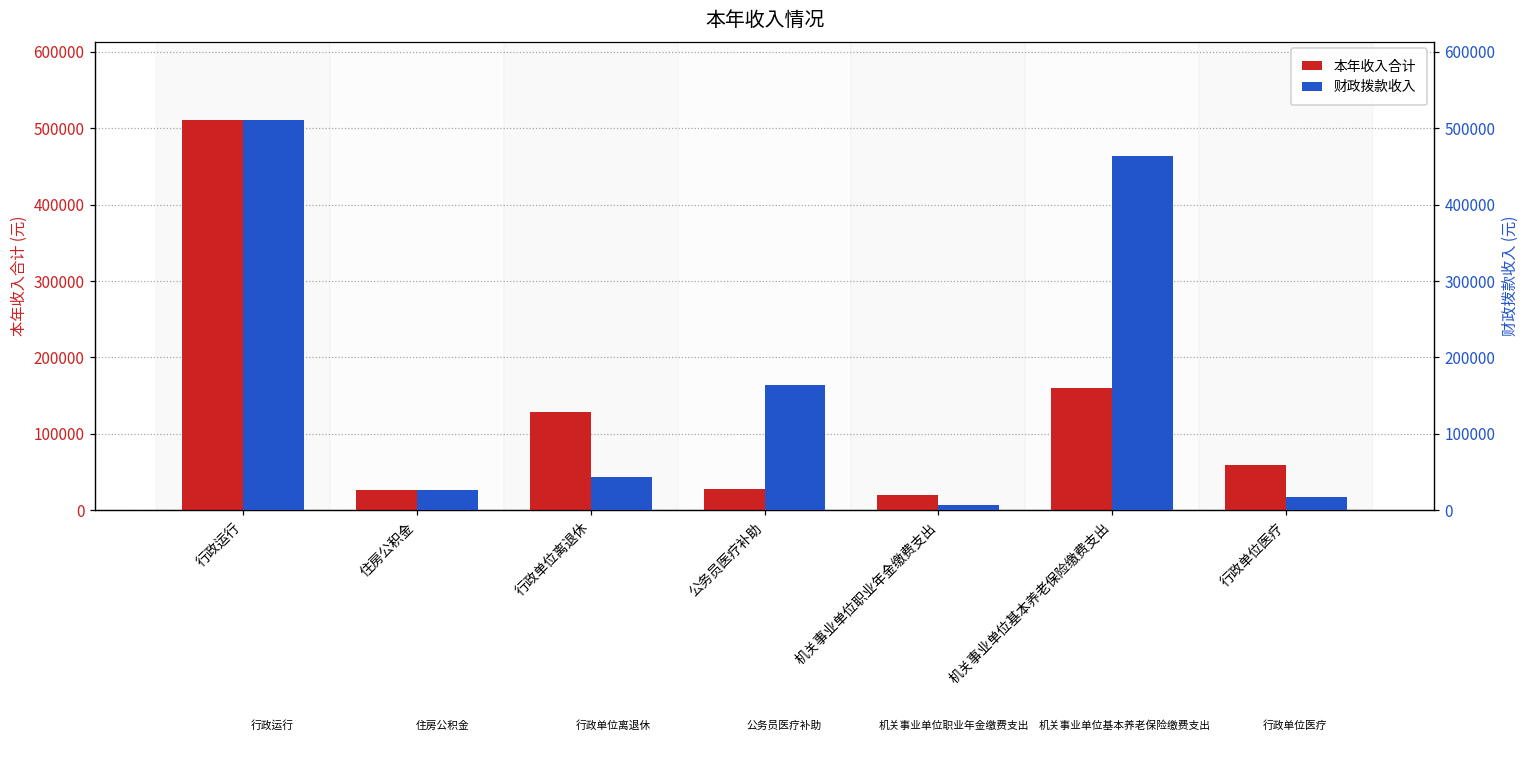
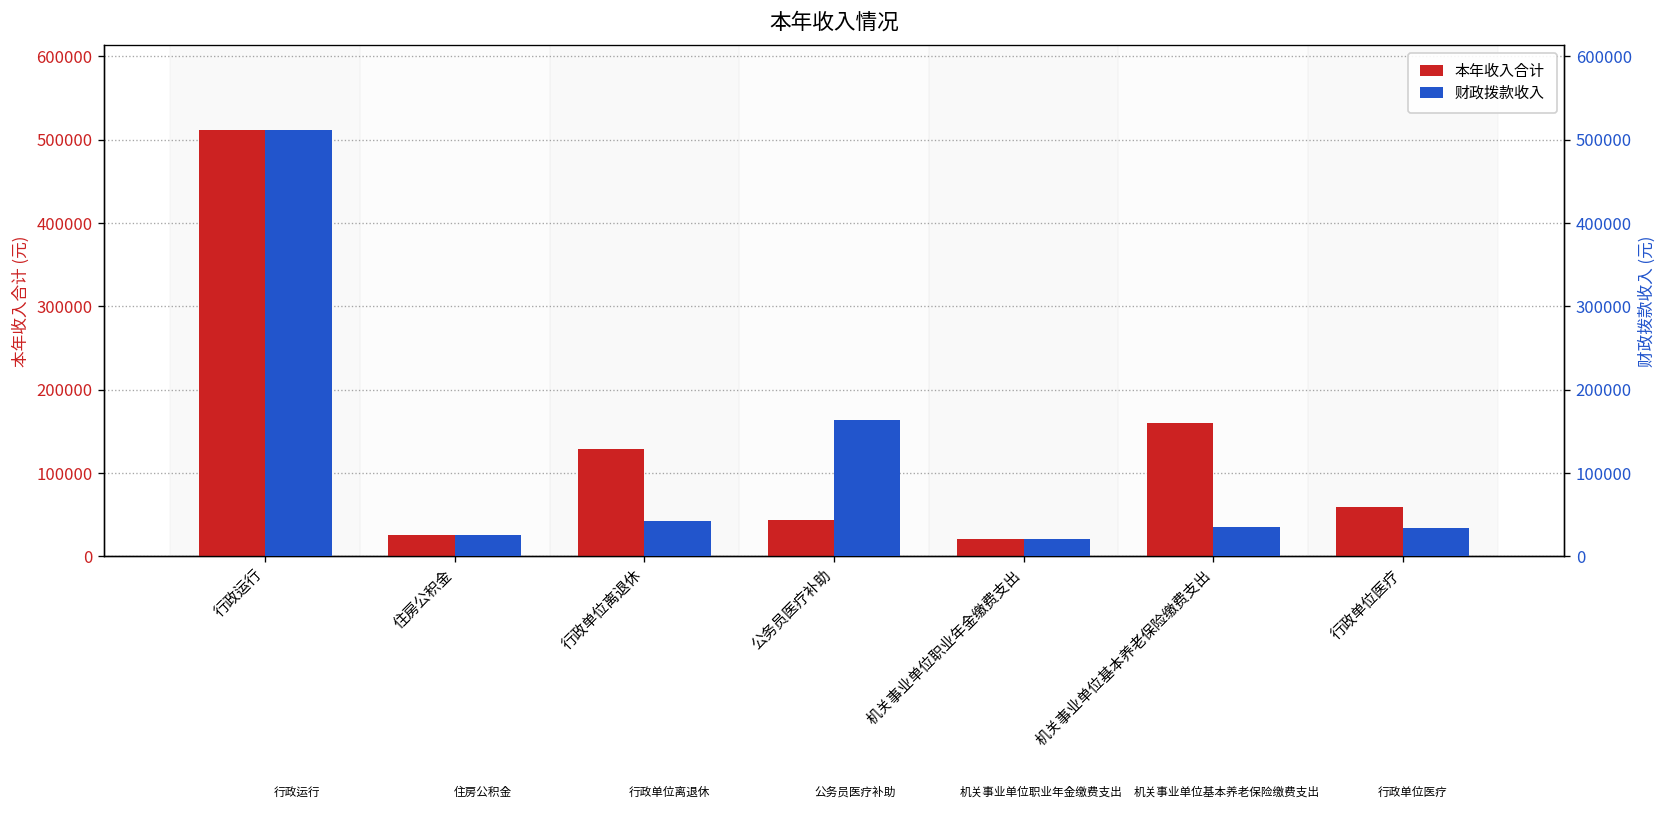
  {
    "本年收入合计": {
      "行政运行": 510000,
      "住房公积金": 30000,
      "行政单位离退休": 130000,
-     "公务员医疗补助": 30000,
+     "公务员医疗补助": 40000,
      "机关事业单位职业年金缴费支出": 20000,
      "机关事业单位基本养老保险缴费支出": 160000,
      "行政单位医疗": 60000
    },
    "财政拨款收入": {
      "行政运行": 510000,
      "住房公积金": 30000,
      "行政单位离退休": 40000,
      "公务员医疗补助": 160000,
-     "机关事业单位职业年金缴费支出": 10000,
-     "机关事业单位基本养老保险缴费支出": 460000,
-     "行政单位医疗": 20000
+     "机关事业单位职业年金缴费支出": 20000,
+     "机关事业单位基本养老保险缴费支出": 40000,
+     "行政单位医疗": 30000
    }
  }
